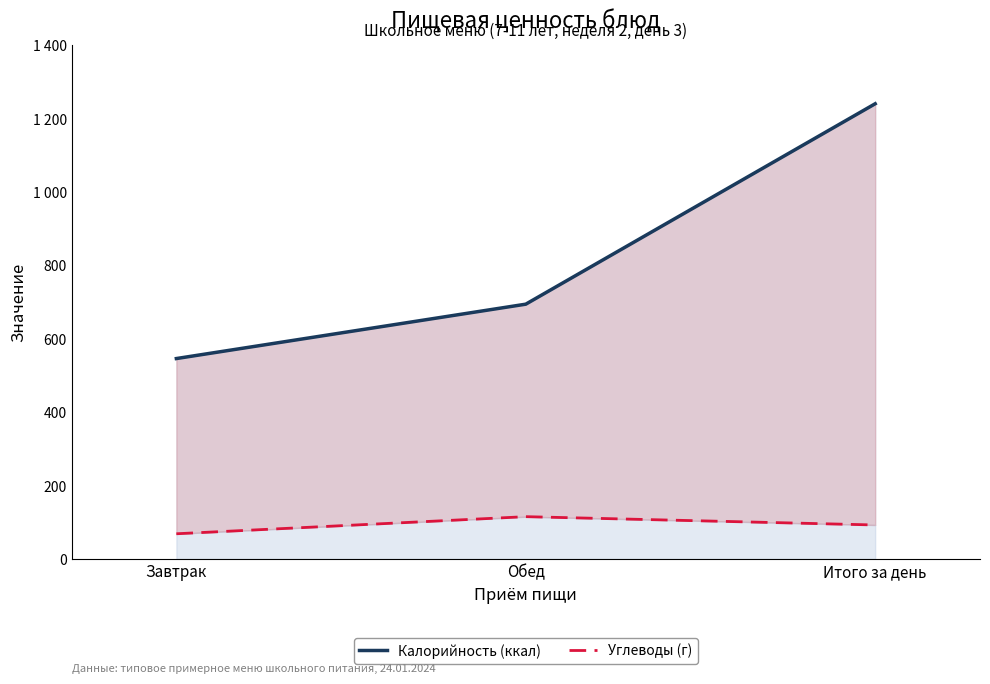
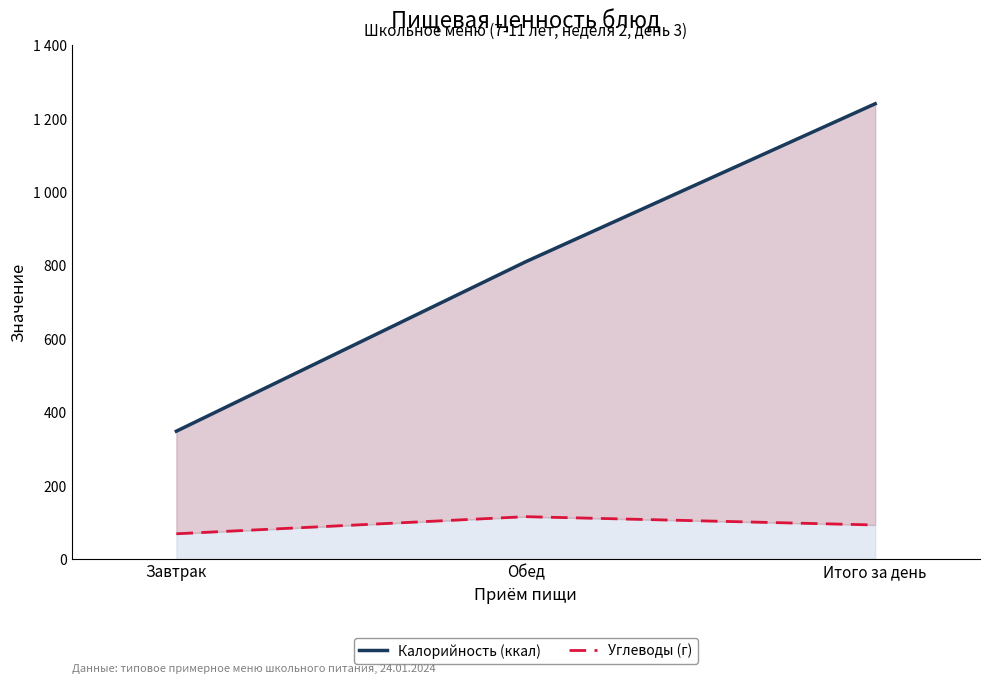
  {
    "Калорийность (ккал)": {
-     "Завтрак": 550,
-     "Обед": 690,
+     "Завтрак": 350,
+     "Обед": 810,
      "Итого за день": 1240
    },
    "Углеводы (г)": {
      "Завтрак": 70,
      "Обед": 120,
      "Итого за день": 90
    }
  }
